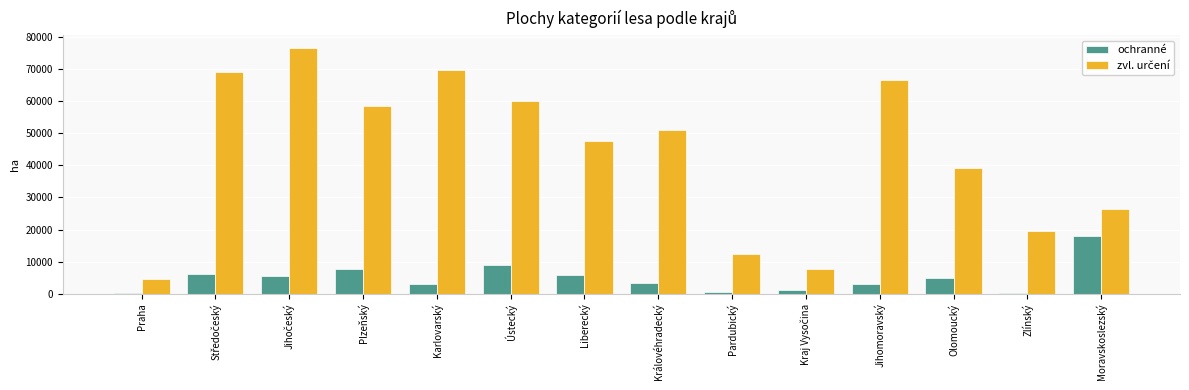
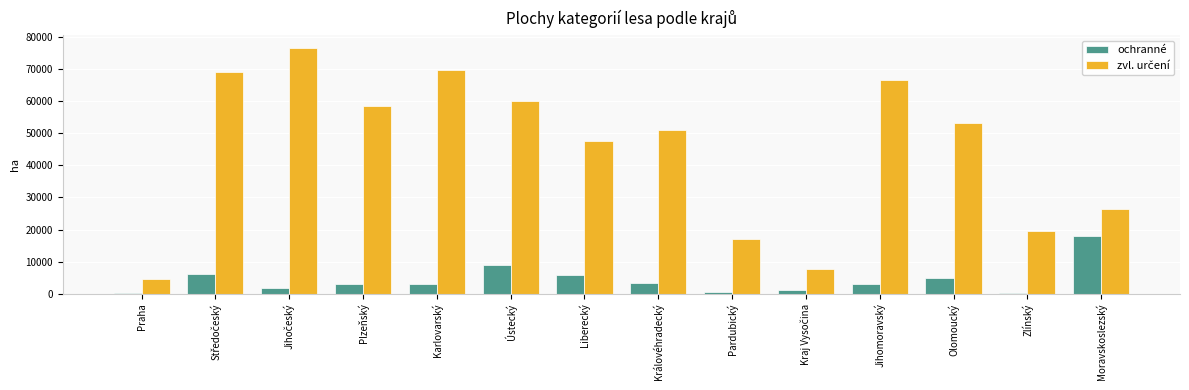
  {
    "ochranné": {
      "Středočeský": 6000,
-     "Jihočeský": 6000,
-     "Plzeňský": 8000,
+     "Jihočeský": 2000,
+     "Plzeňský": 3000,
      "Karlovarský": 3000,
      "Ústecký": 9000,
      "Liberecký": 6000,
      "Královéhradecký": 3000,
      "Kraj Vysočina": 1000,
      "Jihomoravský": 3000,
      "Olomoucký": 5000,
      "Moravskoslezský": 18000
    },
    "zvl. určení": {
      "Praha": 5000,
      "Středočeský": 69000,
      "Jihočeský": 77000,
      "Plzeňský": 59000,
      "Karlovarský": 70000,
      "Ústecký": 60000,
      "Liberecký": 47000,
      "Královéhradecký": 51000,
-     "Pardubický": 12000,
+     "Pardubický": 17000,
      "Kraj Vysočina": 8000,
      "Jihomoravský": 67000,
-     "Olomoucký": 39000,
+     "Olomoucký": 53000,
      "Zlínský": 19000,
      "Moravskoslezský": 27000
    }
  }
